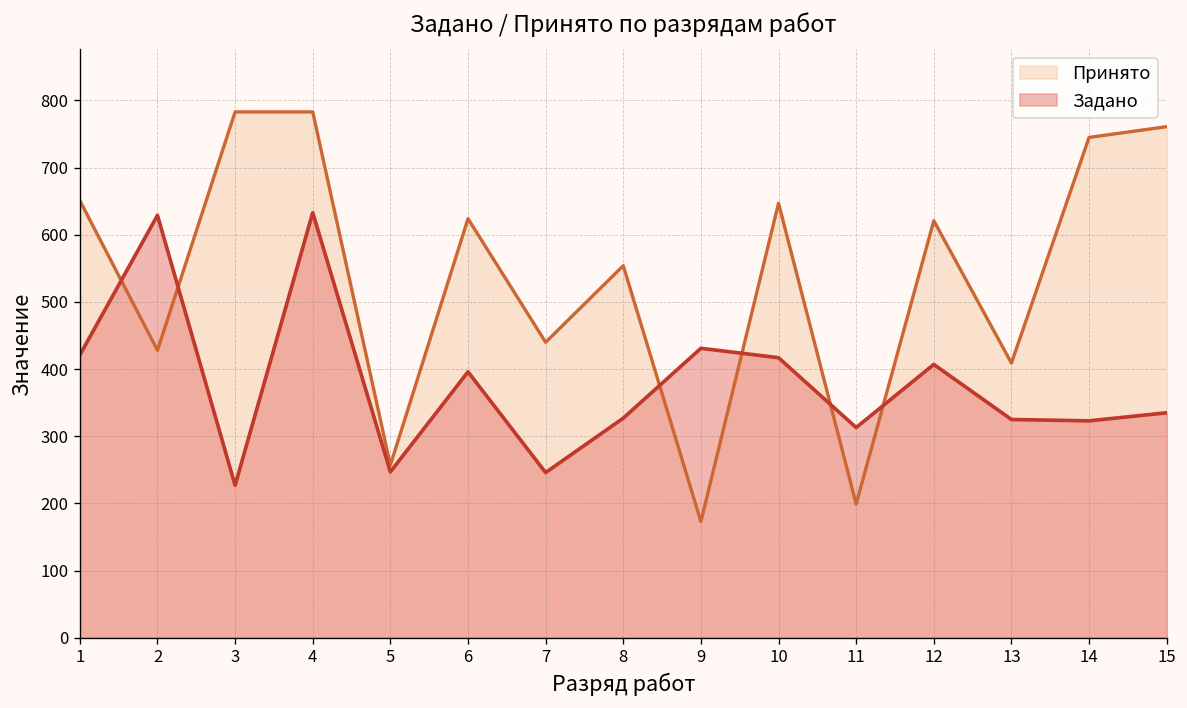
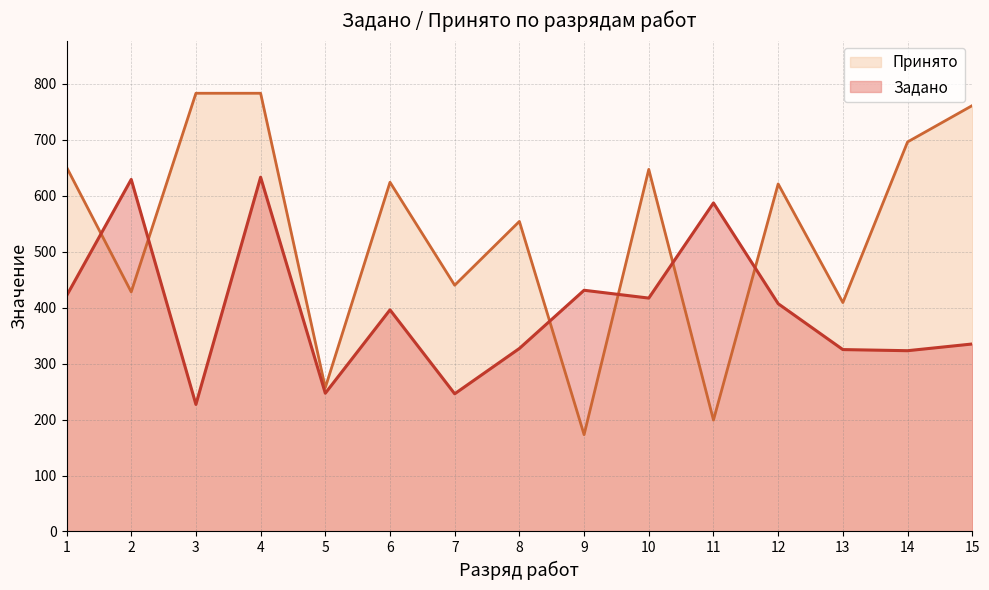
  {
    "Принято": {
      "1": 650,
      "2": 430,
      "3": 780,
      "4": 780,
      "5": 260,
      "6": 620,
      "7": 440,
      "8": 550,
      "9": 170,
      "10": 650,
      "11": 200,
      "12": 620,
      "13": 410,
-     "14": 750,
+     "14": 700,
      "15": 760
    },
    "Задано": {
      "1": 420,
      "2": 630,
      "3": 230,
      "4": 630,
      "5": 250,
      "6": 400,
      "7": 250,
      "8": 330,
      "9": 430,
      "10": 420,
-     "11": 310,
+     "11": 590,
      "12": 410,
      "13": 330,
      "14": 320,
      "15": 340
    }
  }
